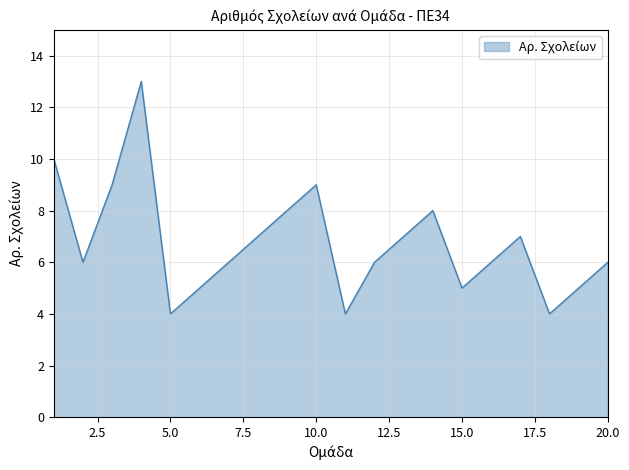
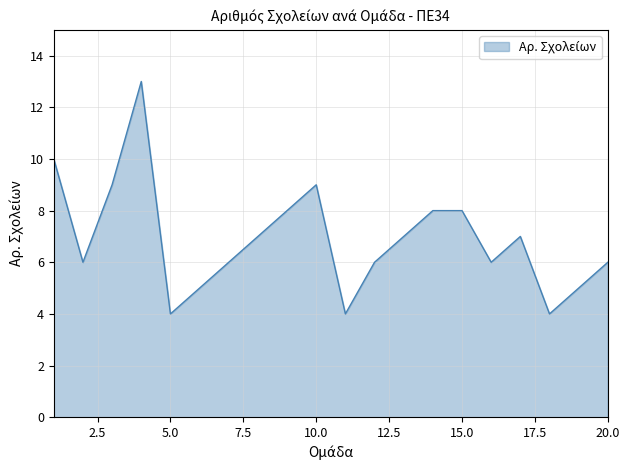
  {
    "5.0": 4,
    "10.0": 9,
-   "15.0": 5,
+   "15.0": 8,
    "20.0": 6
  }
